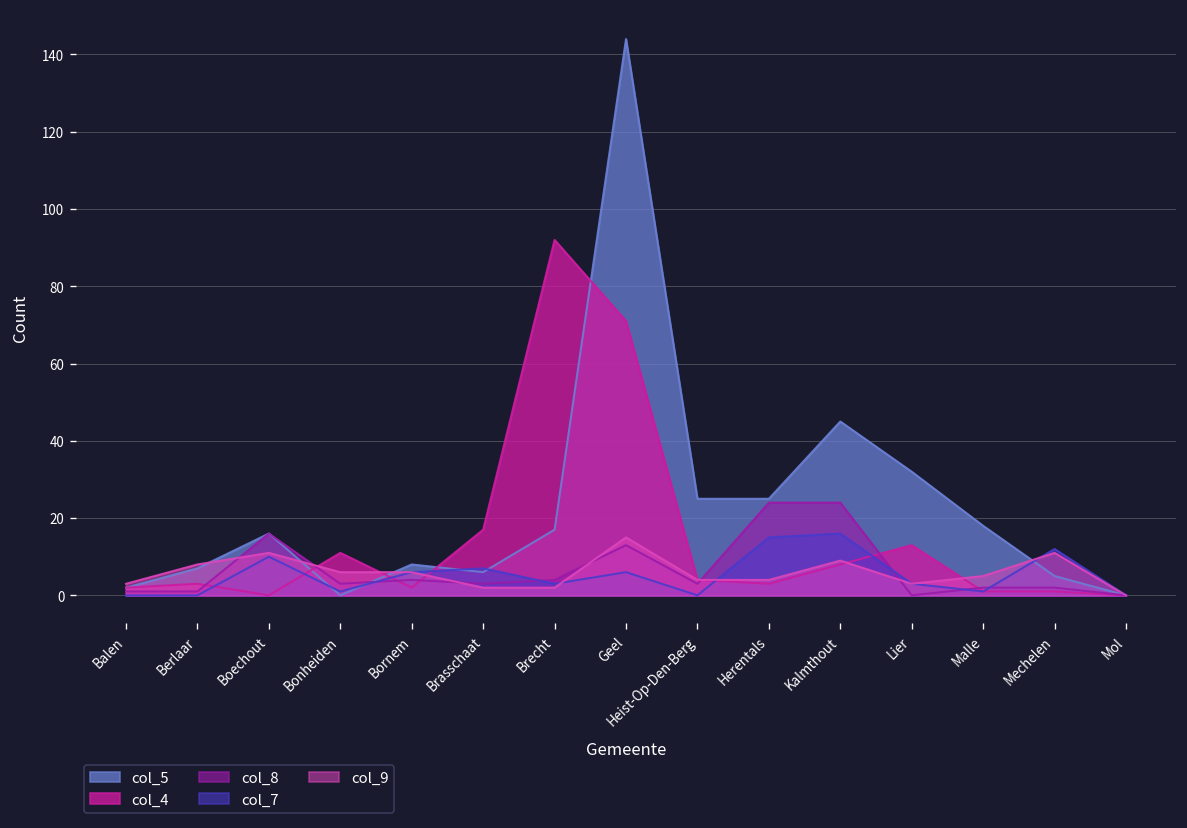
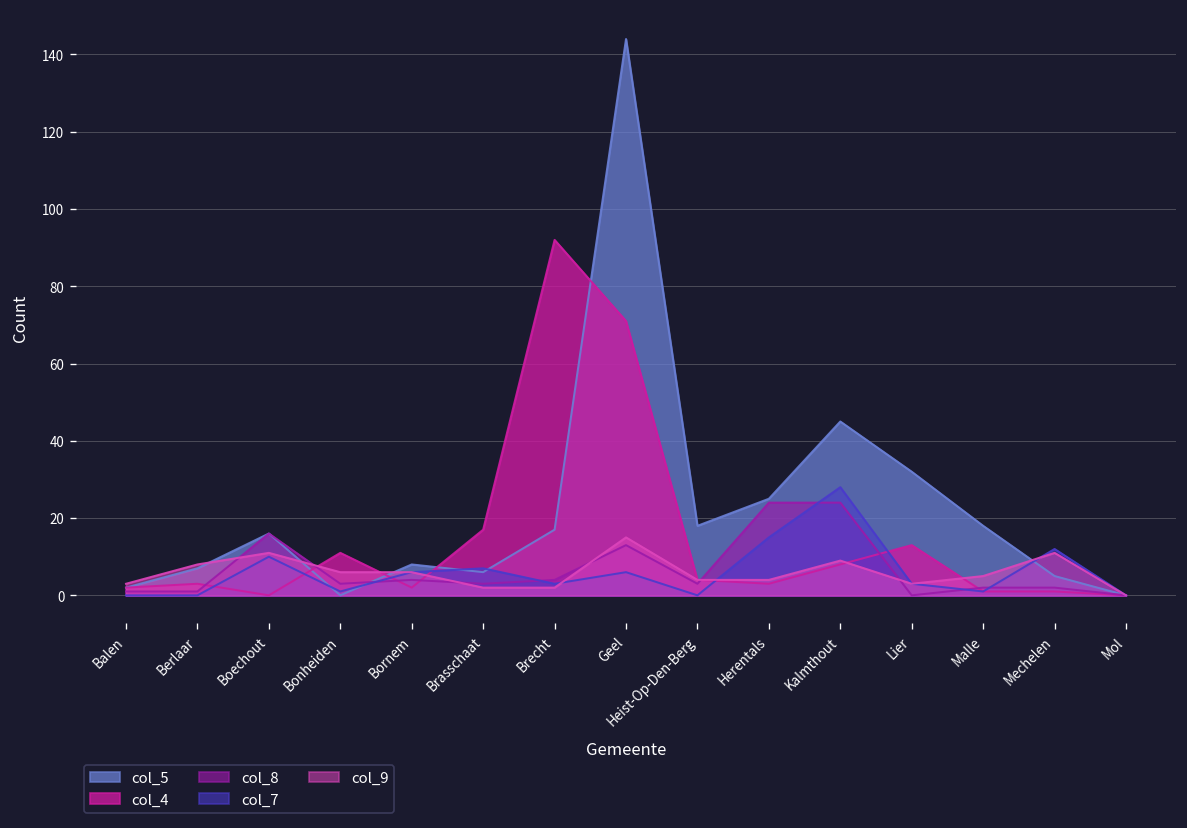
  {
    "col_5": {
      "Berlaar": 7,
      "Bonheiden": 0,
      "Bornem": 8,
      "Brasschaat": 6,
      "Brecht": 17,
      "Geel": 144,
-     "Heist-Op-Den-Berg": 25,
+     "Heist-Op-Den-Berg": 18,
      "Herentals": 25,
      "Kalmthout": 45,
      "Lier": 32,
      "Malle": 18,
      "Mechelen": 5
    },
    "col_7": {
      "Balen": 0,
      "Berlaar": 0,
      "Boechout": 10,
      "Bonheiden": 1,
      "Brasschaat": 7,
      "Brecht": 3,
      "Geel": 6,
      "Heist-Op-Den-Berg": 0,
      "Herentals": 15,
-     "Kalmthout": 16,
+     "Kalmthout": 28,
      "Mechelen": 12
    }
  }
